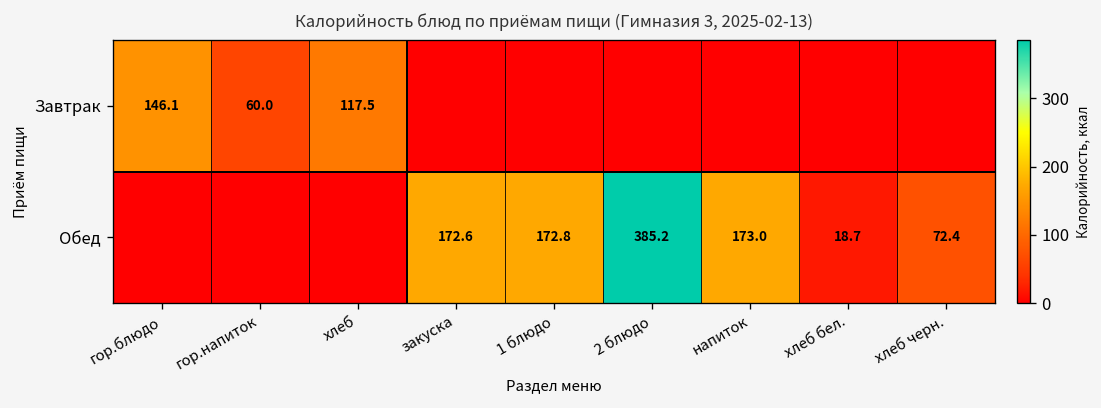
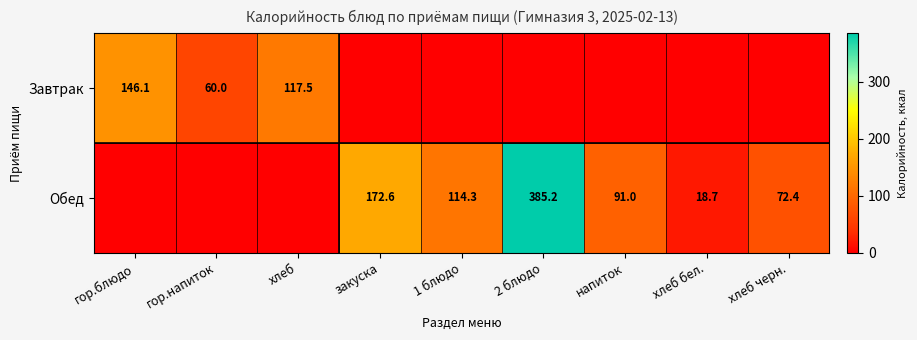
  {
    "Завтрак": {
      "гор.блюдо": 146.1,
      "гор.напиток": 60.0,
      "хлеб": 117.5
    },
    "Обед": {
      "закуска": 172.6,
-     "1 блюдо": 172.8,
+     "1 блюдо": 114.3,
      "2 блюдо": 385.2,
-     "напиток": 173.0,
+     "напиток": 91.0,
      "хлеб бел.": 18.7,
      "хлеб черн.": 72.4
    }
  }
